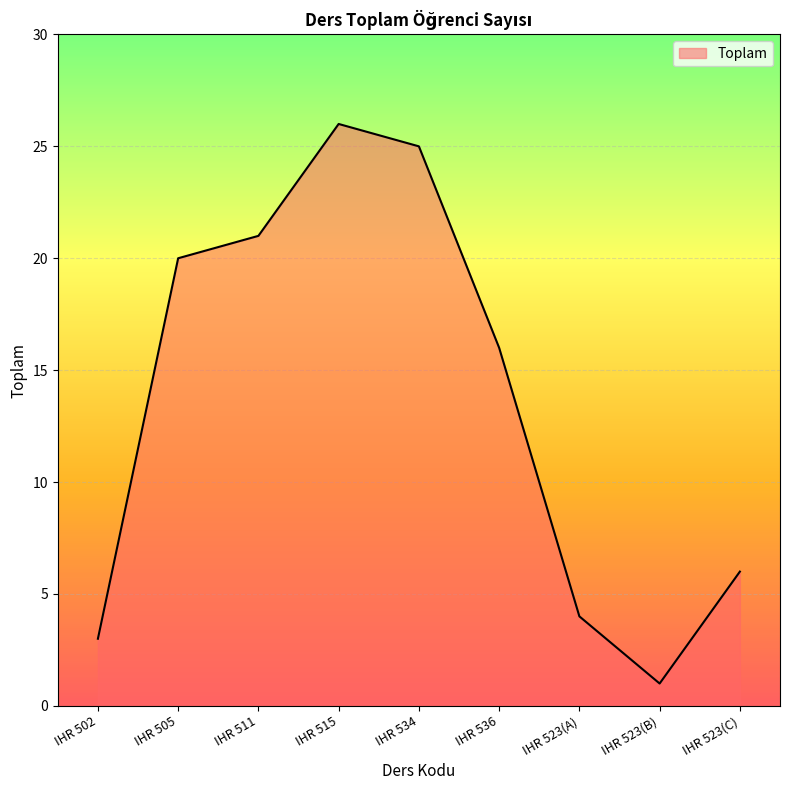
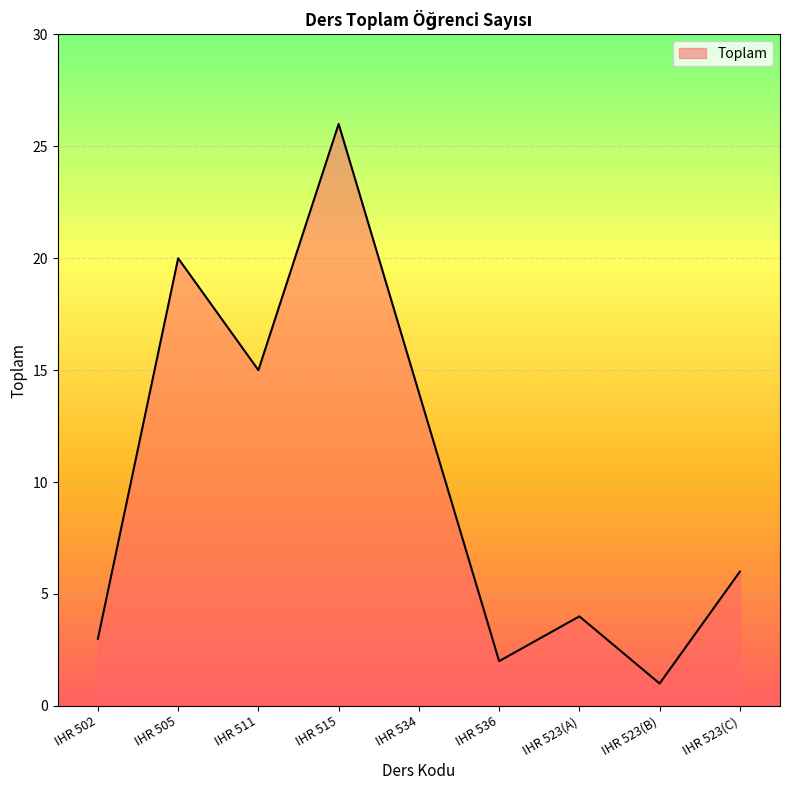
  {
    "IHR 502": 3,
    "IHR 505": 20,
-   "IHR 511": 21,
+   "IHR 511": 15,
    "IHR 515": 26,
-   "IHR 534": 25,
-   "IHR 536": 16,
+   "IHR 534": 14,
+   "IHR 536": 2,
    "IHR 523(A)": 4,
    "IHR 523(B)": 1,
    "IHR 523(C)": 6
  }
